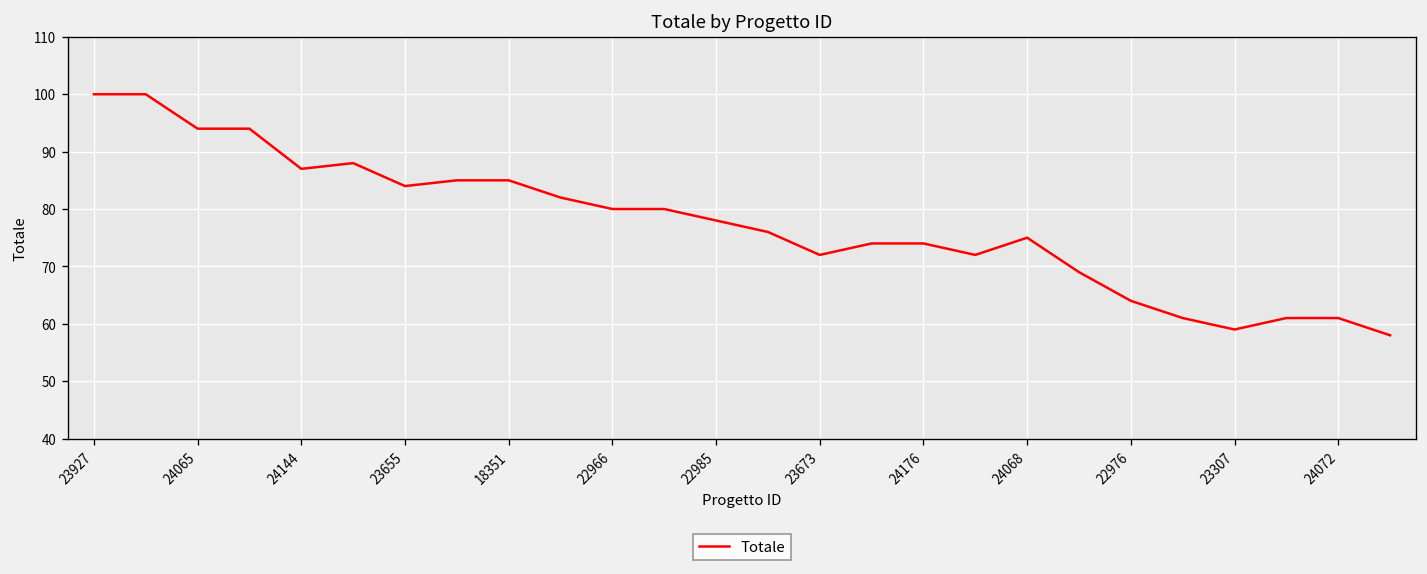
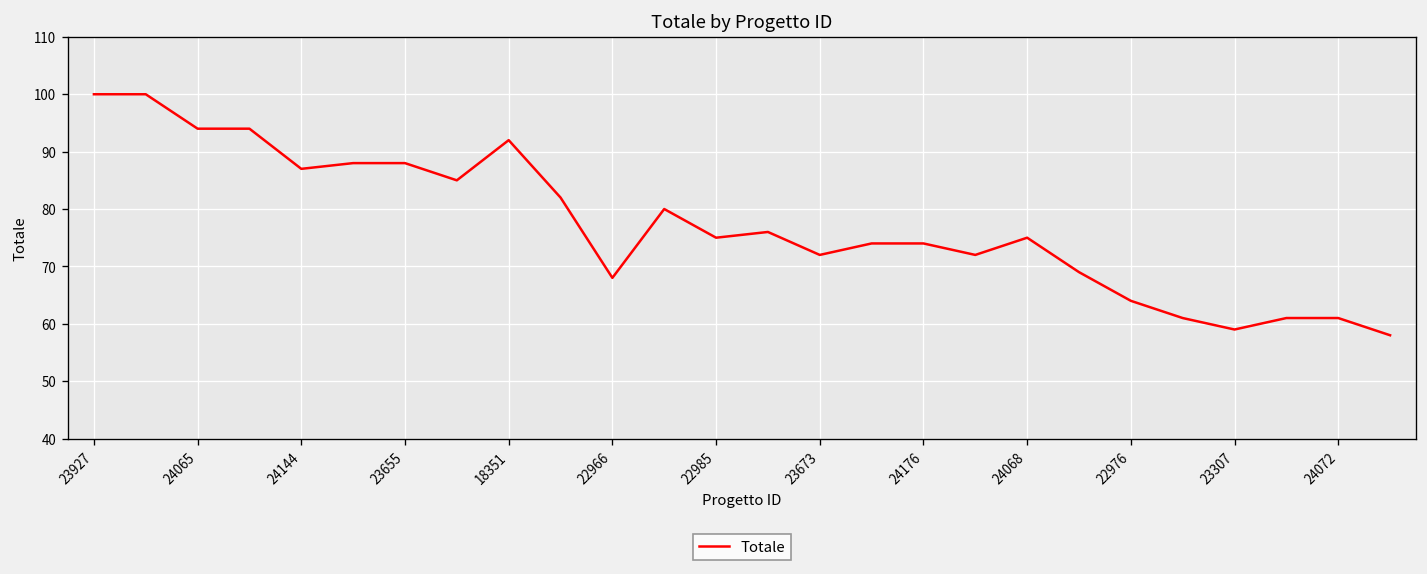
  {
    "23927": 100,
    "24065": 94,
    "24144": 87,
-   "23655": 84,
-   "18351": 85,
-   "22966": 80,
-   "22985": 78,
+   "23655": 88,
+   "18351": 92,
+   "22966": 68,
+   "22985": 75,
    "23673": 72,
    "24176": 74,
    "24068": 75,
    "22976": 64,
    "23307": 59,
    "24072": 61
  }
